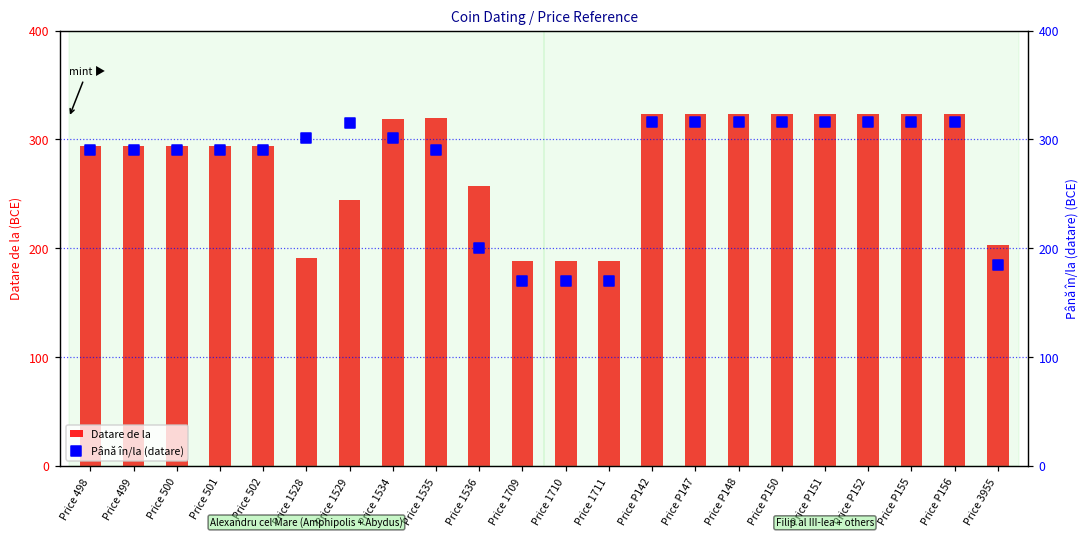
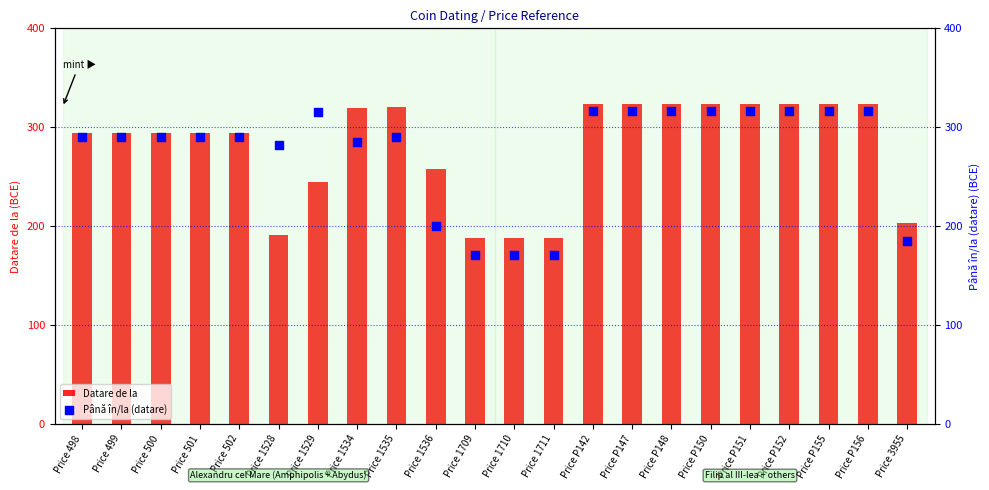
  {
    "Datare de la": {
      "Price 498": 290,
      "Price 499": 290,
      "Price 500": 290,
      "Price 501": 290,
      "Price 502": 290,
      "Price 1528": 190,
      "Price 1529": 240,
      "Price 1534": 320,
      "Price 1535": 320,
      "Price 1536": 260,
      "Price 1709": 190,
      "Price 1710": 190,
      "Price 1711": 190,
      "Price P142": 320,
      "Price P147": 320,
      "Price P148": 320,
      "Price P150": 320,
      "Price P151": 320,
      "Price P152": 320,
      "Price P155": 320,
      "Price P156": 320,
      "Price 3955": 200
    },
    "Până în/la (datare)": {
-     "Price 1528": 300,
-     "Price 1534": 300
+     "Price 1528": 280,
+     "Price 1534": 290
    }
  }
